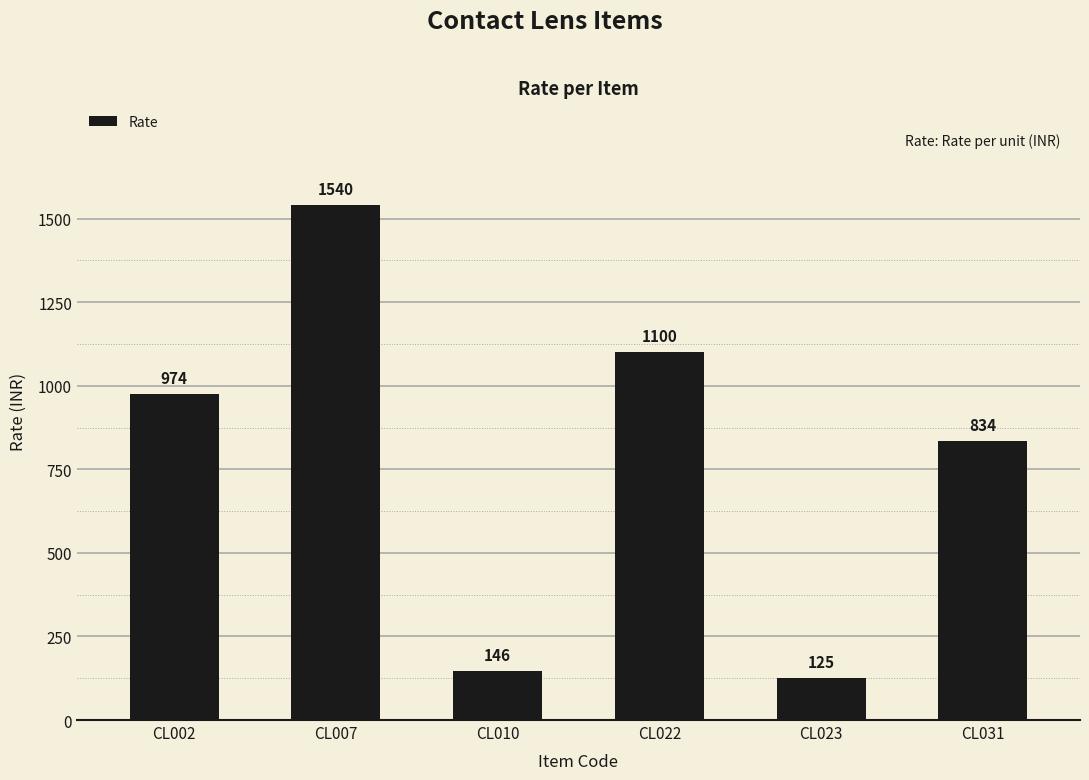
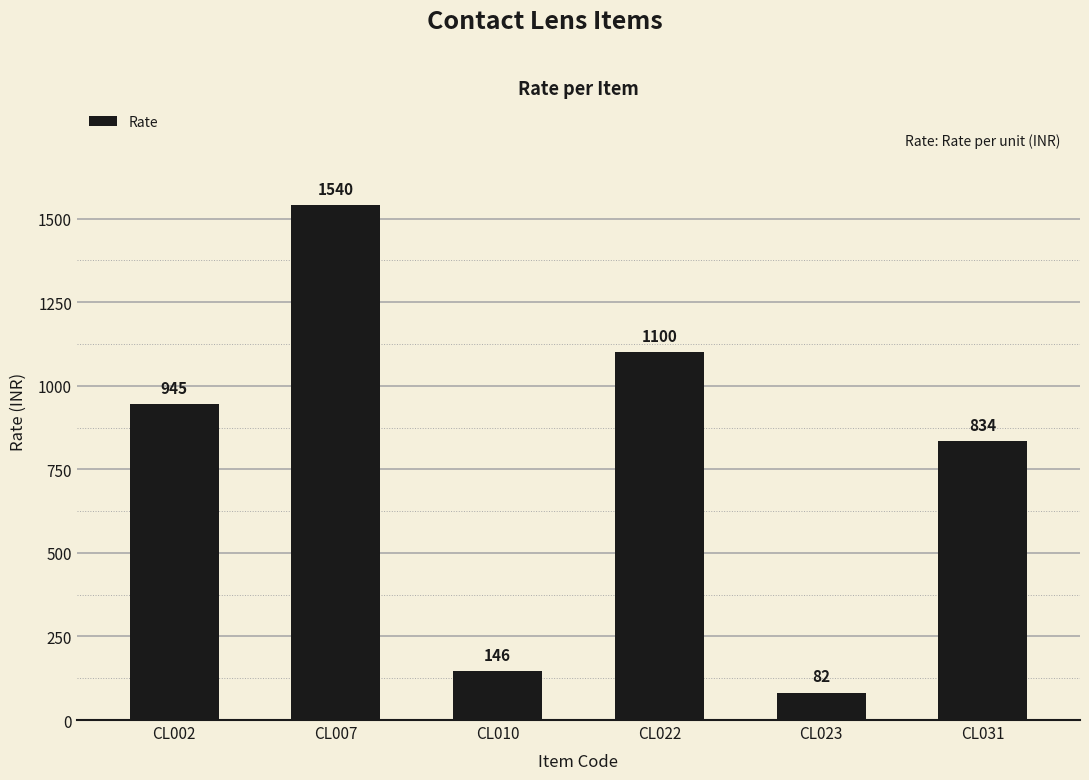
  {
-   "CL002": 974,
+   "CL002": 945,
    "CL007": 1540,
    "CL010": 146,
    "CL022": 1100,
-   "CL023": 125,
+   "CL023": 82,
    "CL031": 834
  }
